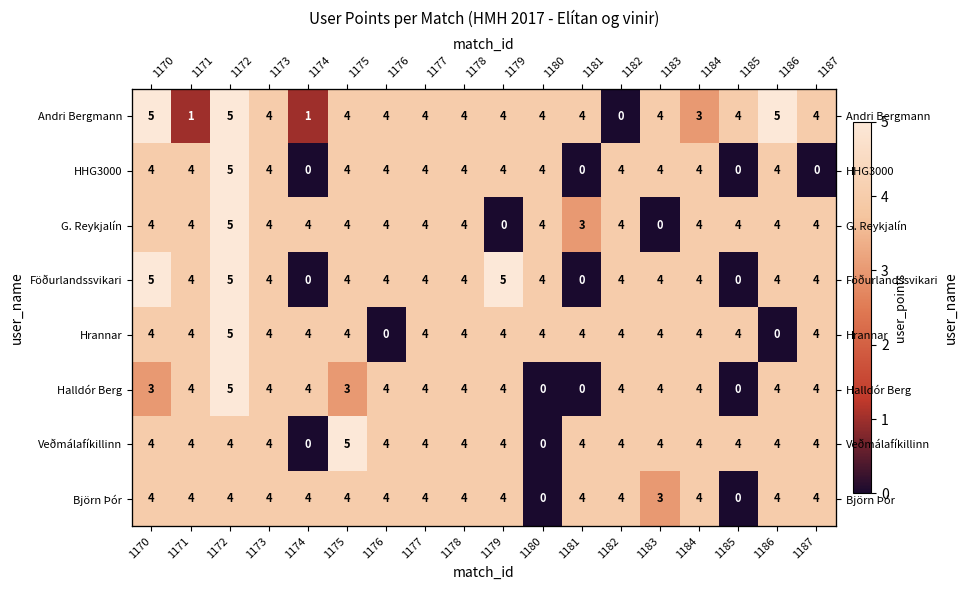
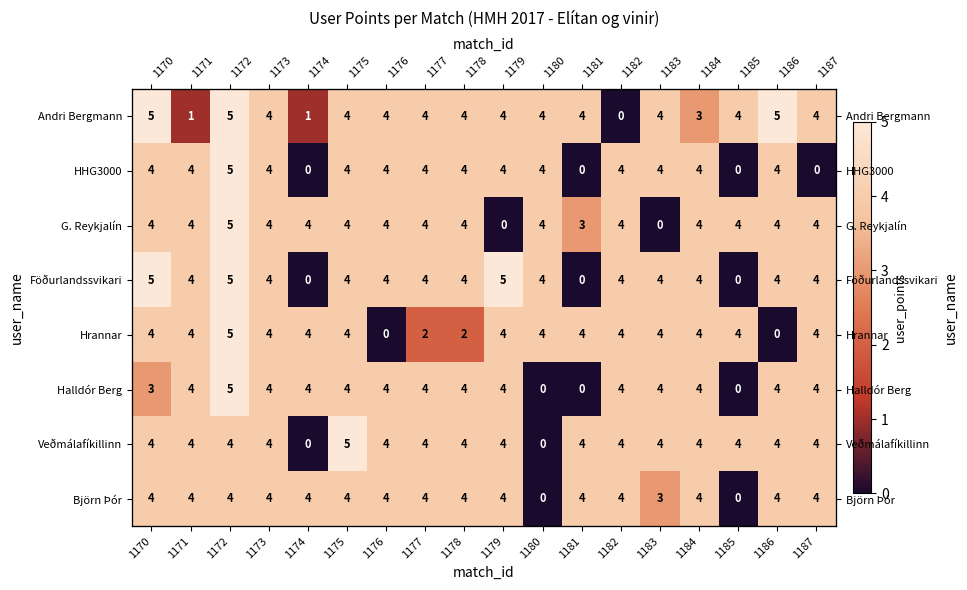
  {
    "Andri Bergmann": {
      "1170": 5,
      "1171": 1,
      "1172": 5,
      "1173": 4,
      "1174": 1,
      "1175": 4,
      "1176": 4,
      "1177": 4,
      "1178": 4,
      "1179": 4,
      "1180": 4,
      "1181": 4,
      "1182": 0,
      "1183": 4,
      "1184": 3,
      "1185": 4,
      "1186": 5,
      "1187": 4
    },
    "HHG3000": {
      "1170": 4,
      "1171": 4,
      "1172": 5,
      "1173": 4,
      "1174": 0,
      "1175": 4,
      "1176": 4,
      "1177": 4,
      "1178": 4,
      "1179": 4,
      "1180": 4,
      "1181": 0,
      "1182": 4,
      "1183": 4,
      "1184": 4,
      "1185": 0,
      "1186": 4,
      "1187": 0
    },
    "G. Reykjalín": {
      "1170": 4,
      "1171": 4,
      "1172": 5,
      "1173": 4,
      "1174": 4,
      "1175": 4,
      "1176": 4,
      "1177": 4,
      "1178": 4,
      "1179": 0,
      "1180": 4,
      "1181": 3,
      "1182": 4,
      "1183": 0,
      "1184": 4,
      "1185": 4,
      "1186": 4,
      "1187": 4
    },
    "Föðurlandssvikari": {
      "1170": 5,
      "1171": 4,
      "1172": 5,
      "1173": 4,
      "1174": 0,
      "1175": 4,
      "1176": 4,
      "1177": 4,
      "1178": 4,
      "1179": 5,
      "1180": 4,
      "1181": 0,
      "1182": 4,
      "1183": 4,
      "1184": 4,
      "1185": 0,
      "1186": 4,
      "1187": 4
    },
    "Hrannar": {
      "1170": 4,
      "1171": 4,
      "1172": 5,
      "1173": 4,
      "1174": 4,
      "1175": 4,
      "1176": 0,
-     "1177": 4,
-     "1178": 4,
+     "1177": 2,
+     "1178": 2,
      "1179": 4,
      "1180": 4,
      "1181": 4,
      "1182": 4,
      "1183": 4,
      "1184": 4,
      "1185": 4,
      "1186": 0,
      "1187": 4
    },
    "Halldór Berg": {
      "1170": 3,
      "1171": 4,
      "1172": 5,
      "1173": 4,
      "1174": 4,
-     "1175": 3,
+     "1175": 4,
      "1176": 4,
      "1177": 4,
      "1178": 4,
      "1179": 4,
      "1180": 0,
      "1181": 0,
      "1182": 4,
      "1183": 4,
      "1184": 4,
      "1185": 0,
      "1186": 4,
      "1187": 4
    },
    "Veðmálafíkillinn": {
      "1170": 4,
      "1171": 4,
      "1172": 4,
      "1173": 4,
      "1174": 0,
      "1175": 5,
      "1176": 4,
      "1177": 4,
      "1178": 4,
      "1179": 4,
      "1180": 0,
      "1181": 4,
      "1182": 4,
      "1183": 4,
      "1184": 4,
      "1185": 4,
      "1186": 4,
      "1187": 4
    },
    "Björn Þór": {
      "1170": 4,
      "1171": 4,
      "1172": 4,
      "1173": 4,
      "1174": 4,
      "1175": 4,
      "1176": 4,
      "1177": 4,
      "1178": 4,
      "1179": 4,
      "1180": 0,
      "1181": 4,
      "1182": 4,
      "1183": 3,
      "1184": 4,
      "1185": 0,
      "1186": 4,
      "1187": 4
    }
  }
